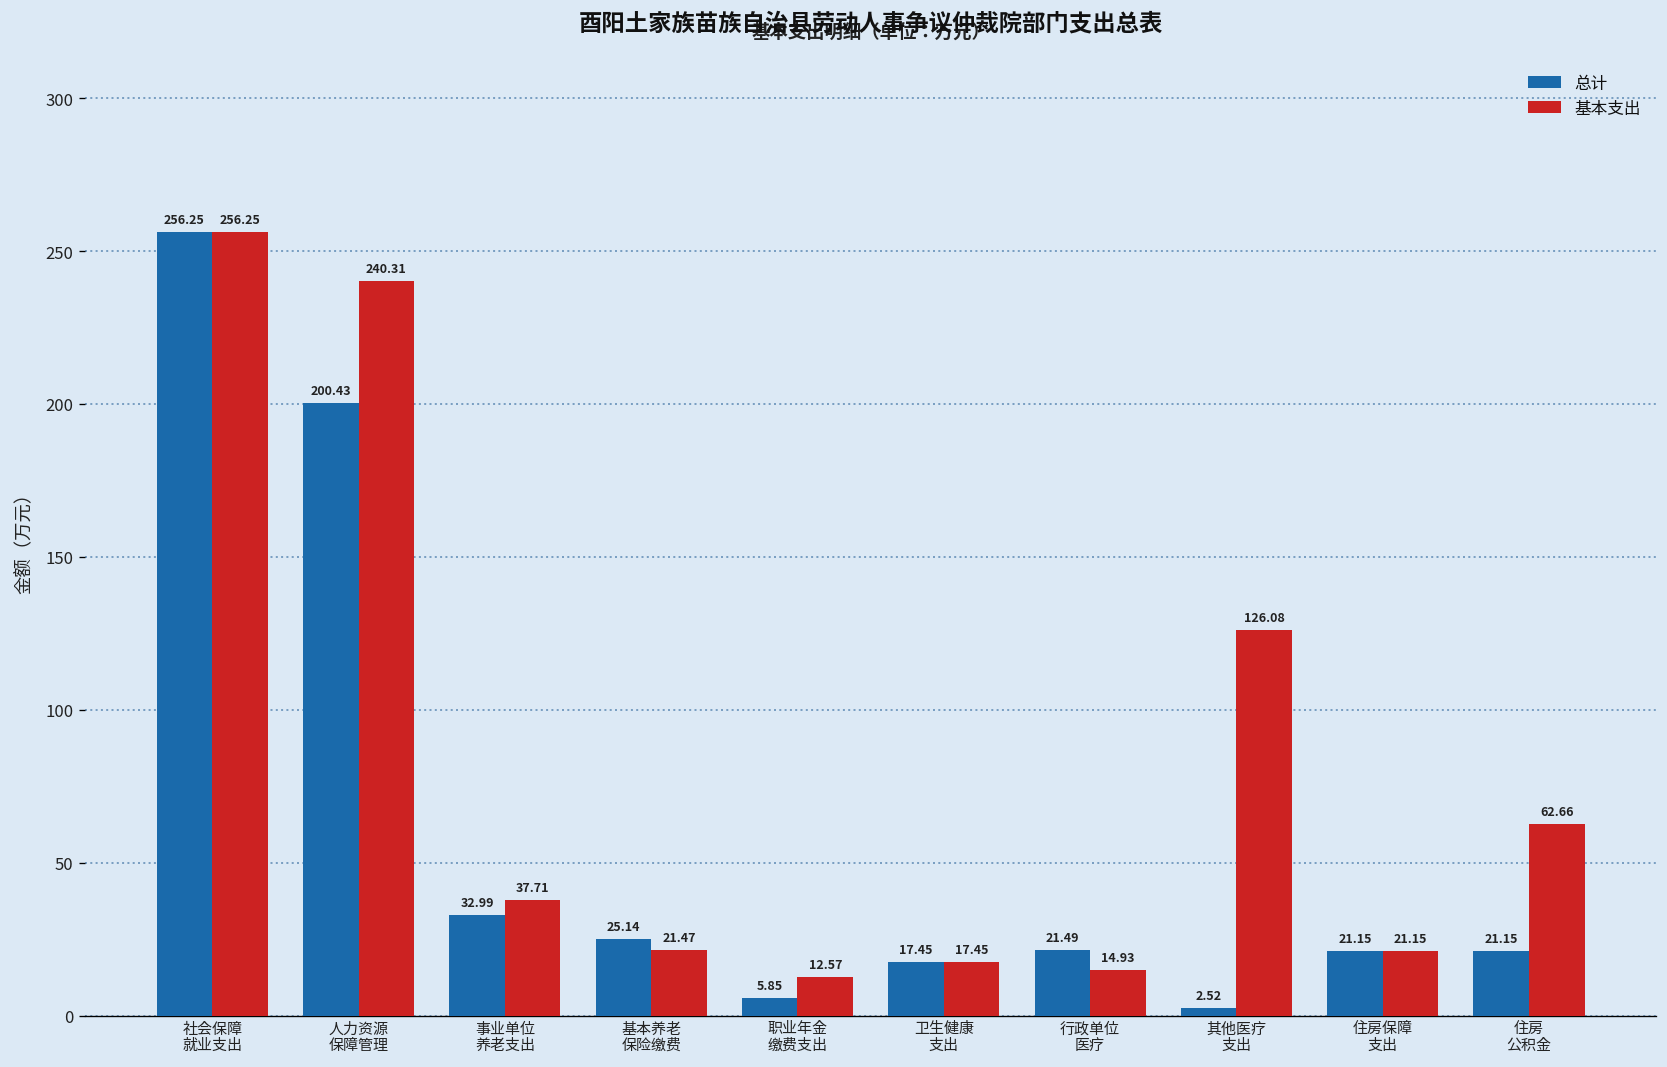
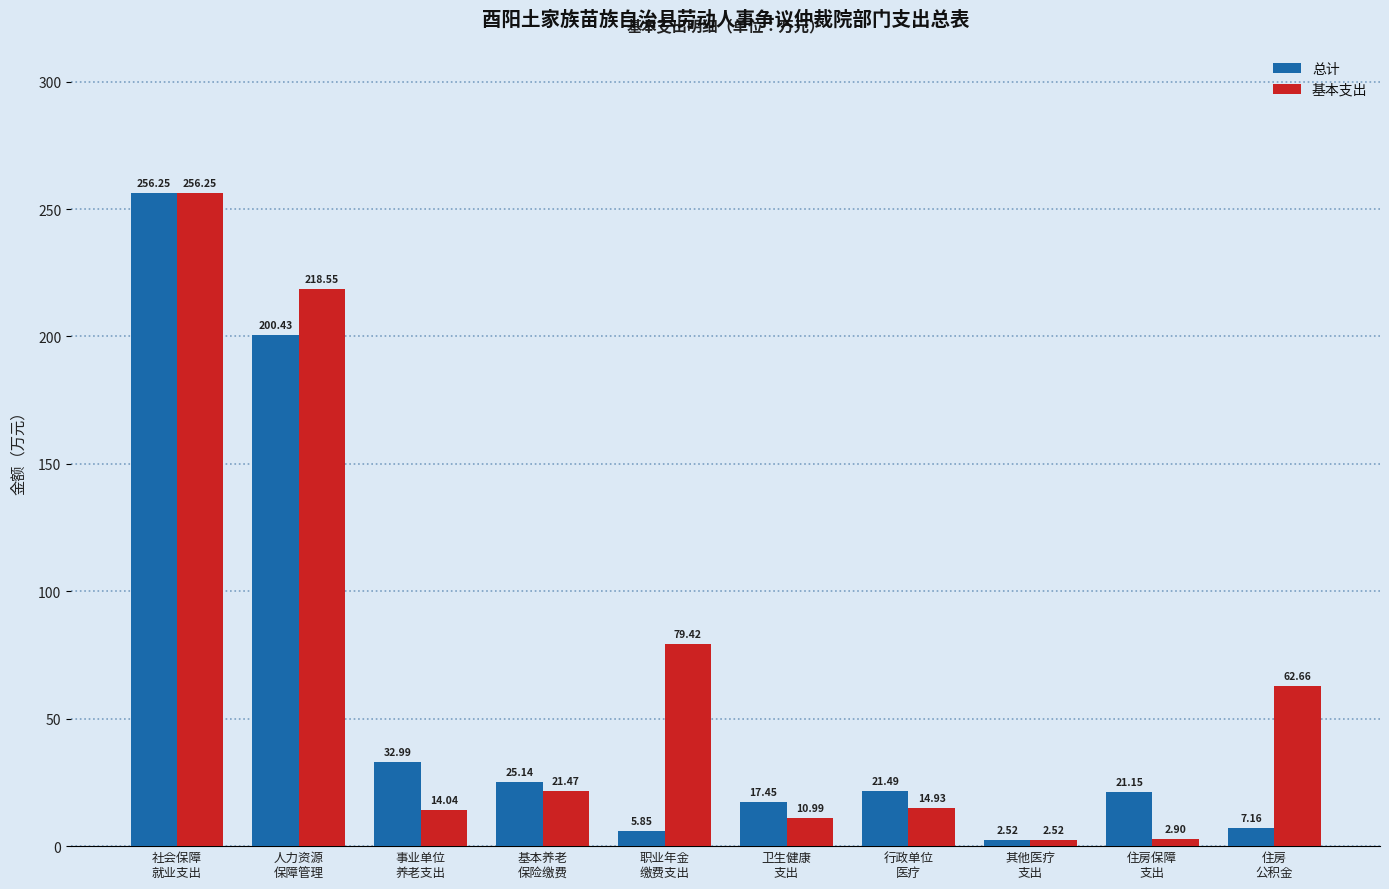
  {
    "总计": {
      "社会保障 就业支出": 256.25,
      "人力资源 保障管理": 200.43,
      "事业单位 养老支出": 32.99,
      "基本养老 保险缴费": 25.14,
      "职业年金 缴费支出": 5.85,
      "卫生健康 支出": 17.45,
      "行政单位 医疗": 21.49,
      "其他医疗 支出": 2.52,
      "住房保障 支出": 21.15,
-     "住房 公积金": 21.15
+     "住房 公积金": 7.16
    },
    "基本支出": {
      "社会保障 就业支出": 256.25,
-     "人力资源 保障管理": 240.31,
-     "事业单位 养老支出": 37.71,
+     "人力资源 保障管理": 218.55,
+     "事业单位 养老支出": 14.04,
      "基本养老 保险缴费": 21.47,
-     "职业年金 缴费支出": 12.57,
-     "卫生健康 支出": 17.45,
+     "职业年金 缴费支出": 79.42,
+     "卫生健康 支出": 10.99,
      "行政单位 医疗": 14.93,
-     "其他医疗 支出": 126.08,
-     "住房保障 支出": 21.15,
+     "其他医疗 支出": 2.52,
+     "住房保障 支出": 2.90,
      "住房 公积金": 62.66
    }
  }
